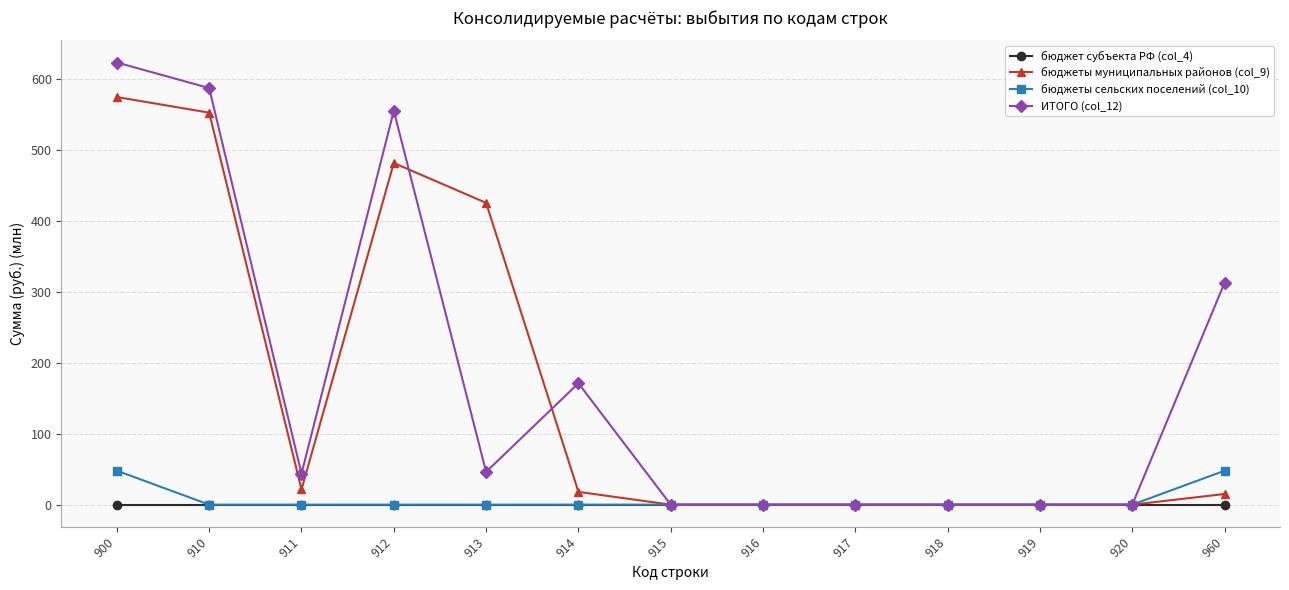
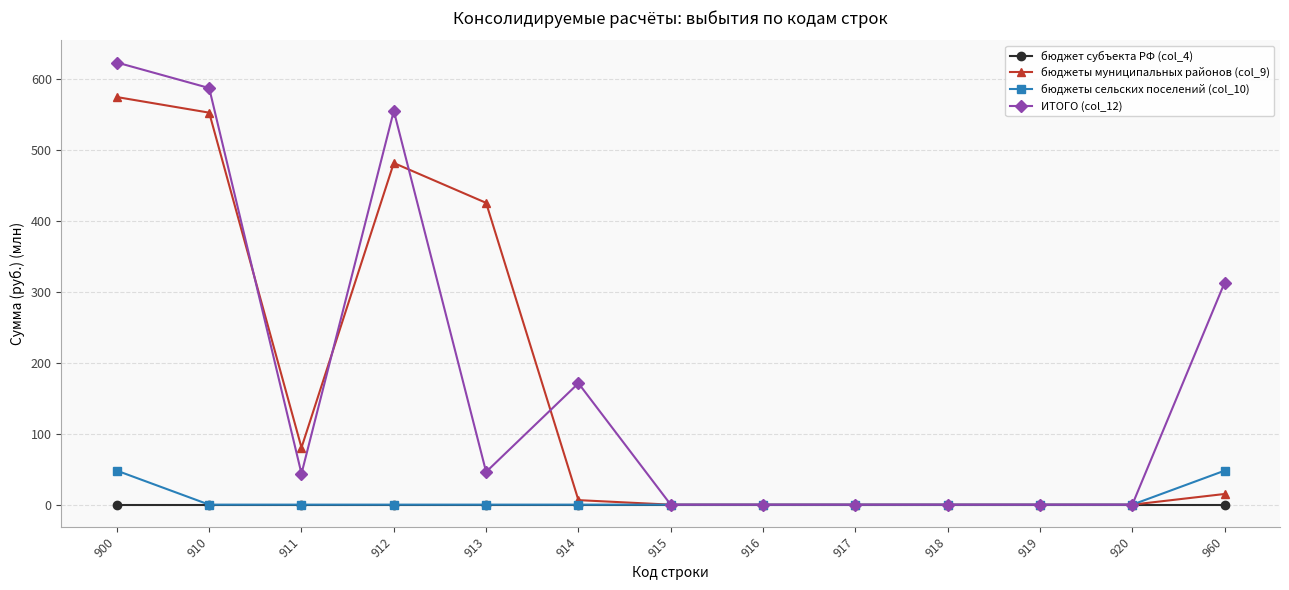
  {
    "бюджет субъекта РФ (col_4)": {
      "900": 0,
      "960": 0
    },
    "бюджеты муниципальных районов (col_9)": {
      "900": 570,
      "910": 550,
-     "911": 20,
+     "911": 80,
      "912": 480,
      "913": 430,
-     "914": 20,
+     "914": 10,
      "960": 20
    },
    "бюджеты сельских поселений (col_10)": {
      "900": 50,
      "960": 50
    },
    "ИТОГО (col_12)": {
      "900": 620,
      "910": 590,
      "911": 40,
      "912": 550,
      "913": 50,
      "914": 170,
      "960": 310
    }
  }
